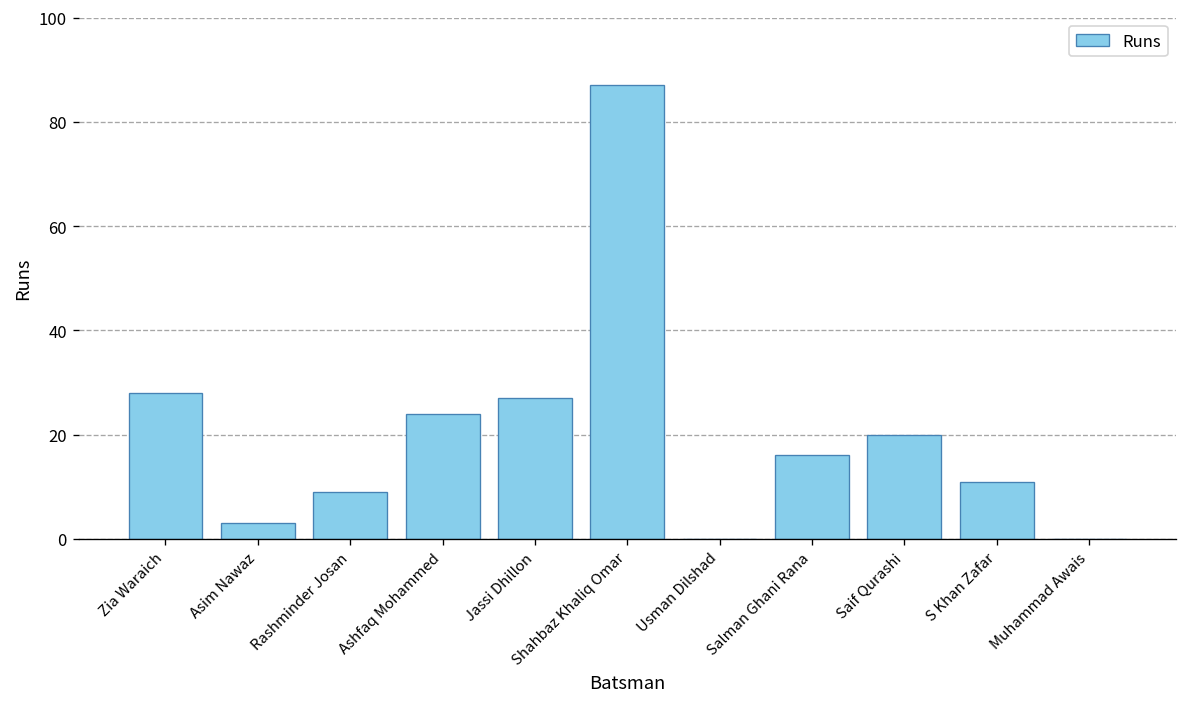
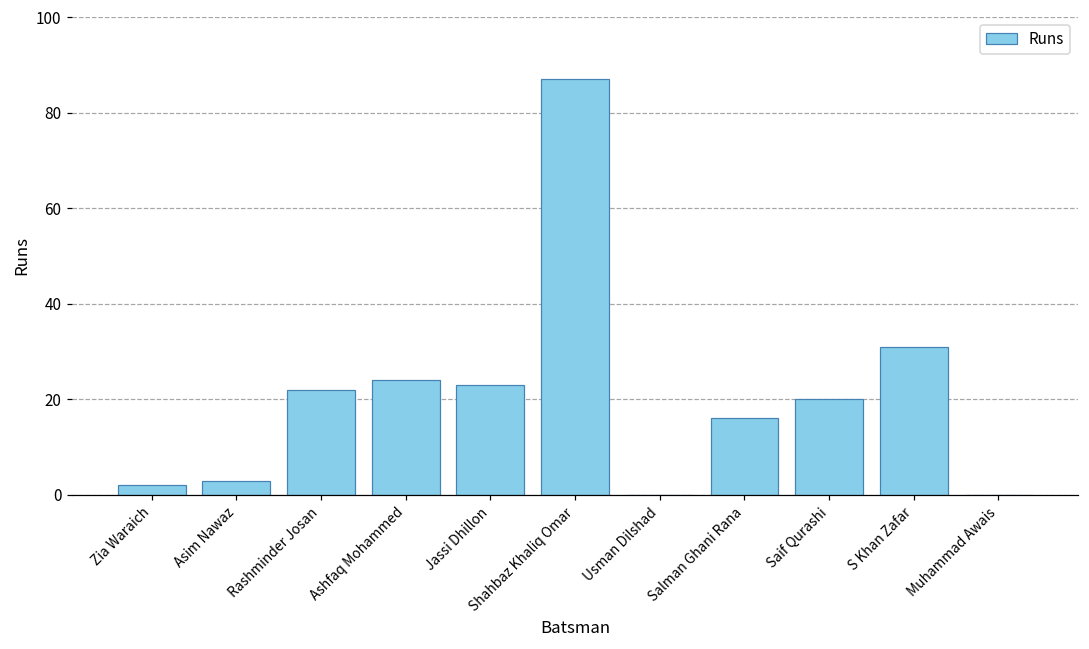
  {
-   "Zia Waraich": 28,
+   "Zia Waraich": 2,
    "Asim Nawaz": 3,
-   "Rashminder Josan": 9,
+   "Rashminder Josan": 22,
    "Ashfaq Mohammed": 24,
-   "Jassi Dhillon": 27,
+   "Jassi Dhillon": 23,
    "Shahbaz Khaliq Omar": 87,
    "Usman Dilshad": 0,
    "Salman Ghani Rana": 16,
    "Saif Qurashi": 20,
-   "S Khan Zafar": 11,
+   "S Khan Zafar": 31,
    "Muhammad Awais": 0
  }
